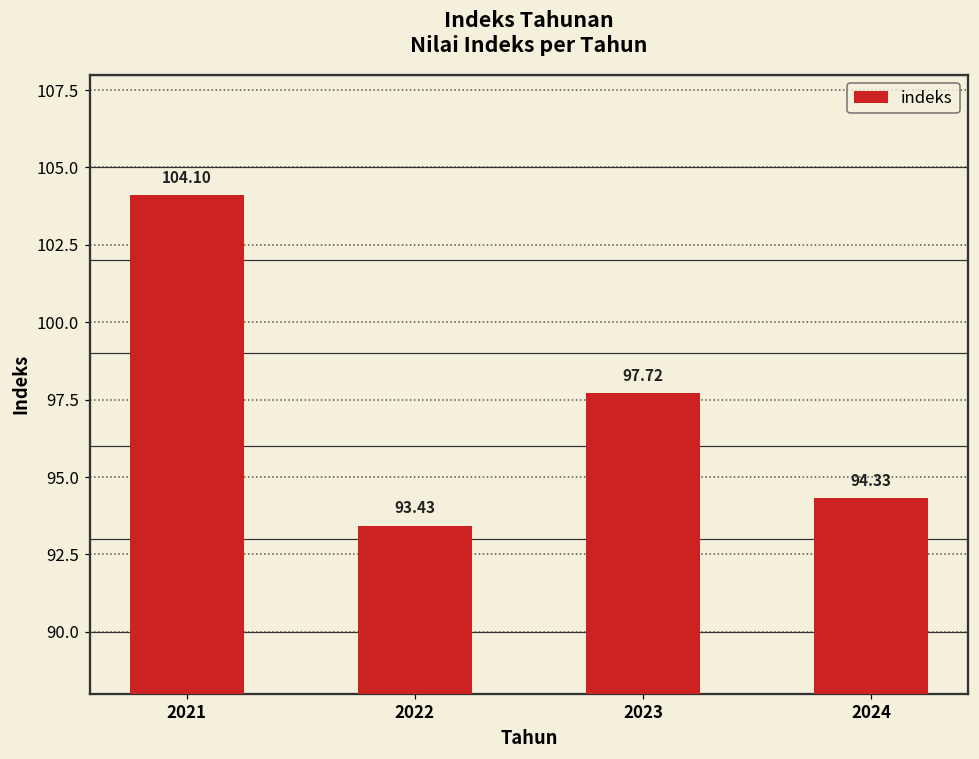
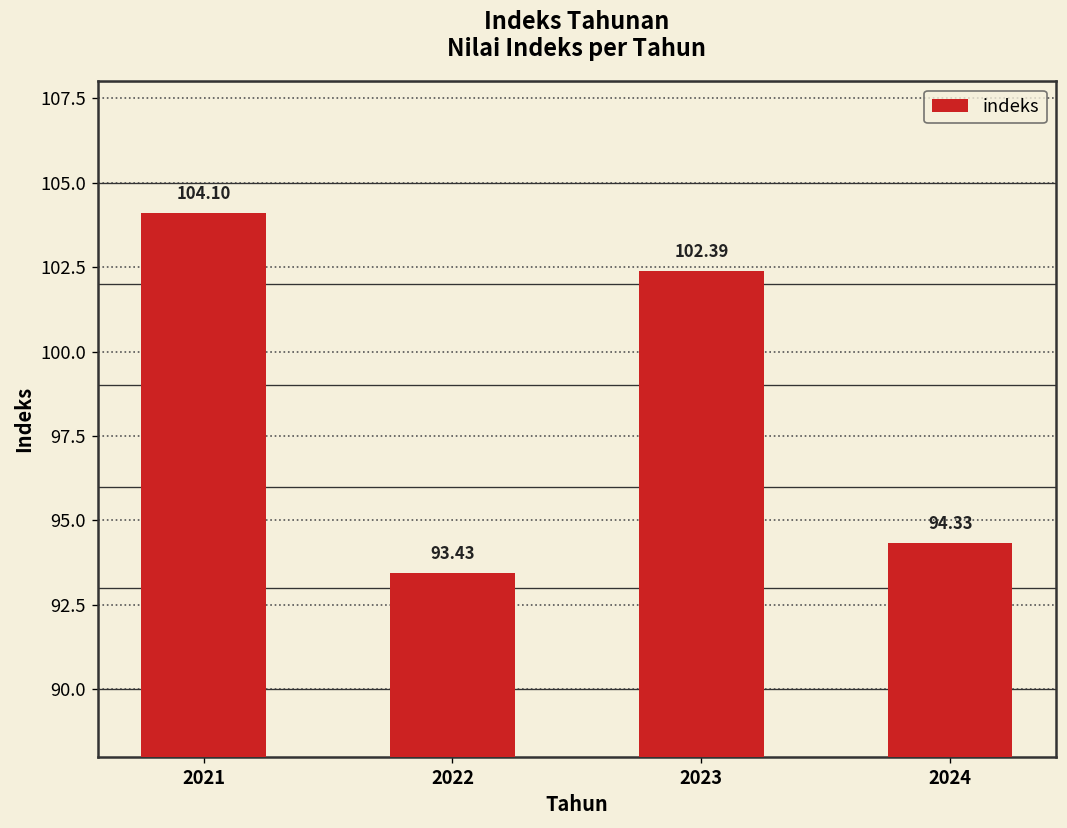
  {
    "2021": 104.10,
    "2022": 93.43,
-   "2023": 97.72,
+   "2023": 102.39,
    "2024": 94.33
  }
